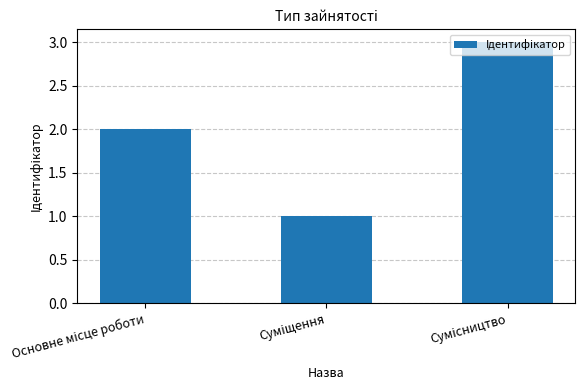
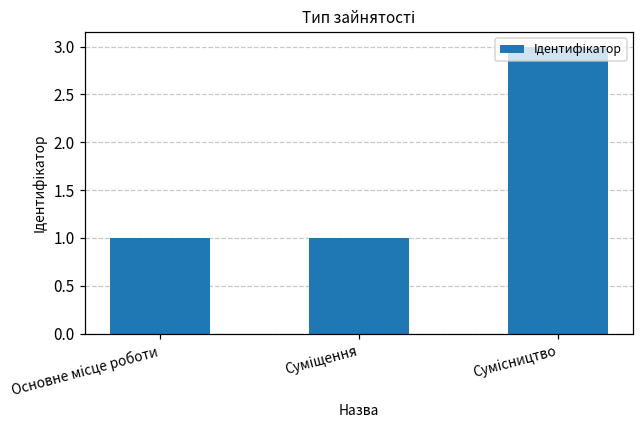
  {
-   "Основне місце роботи": 2,
+   "Основне місце роботи": 1,
    "Суміщення": 1
  }
